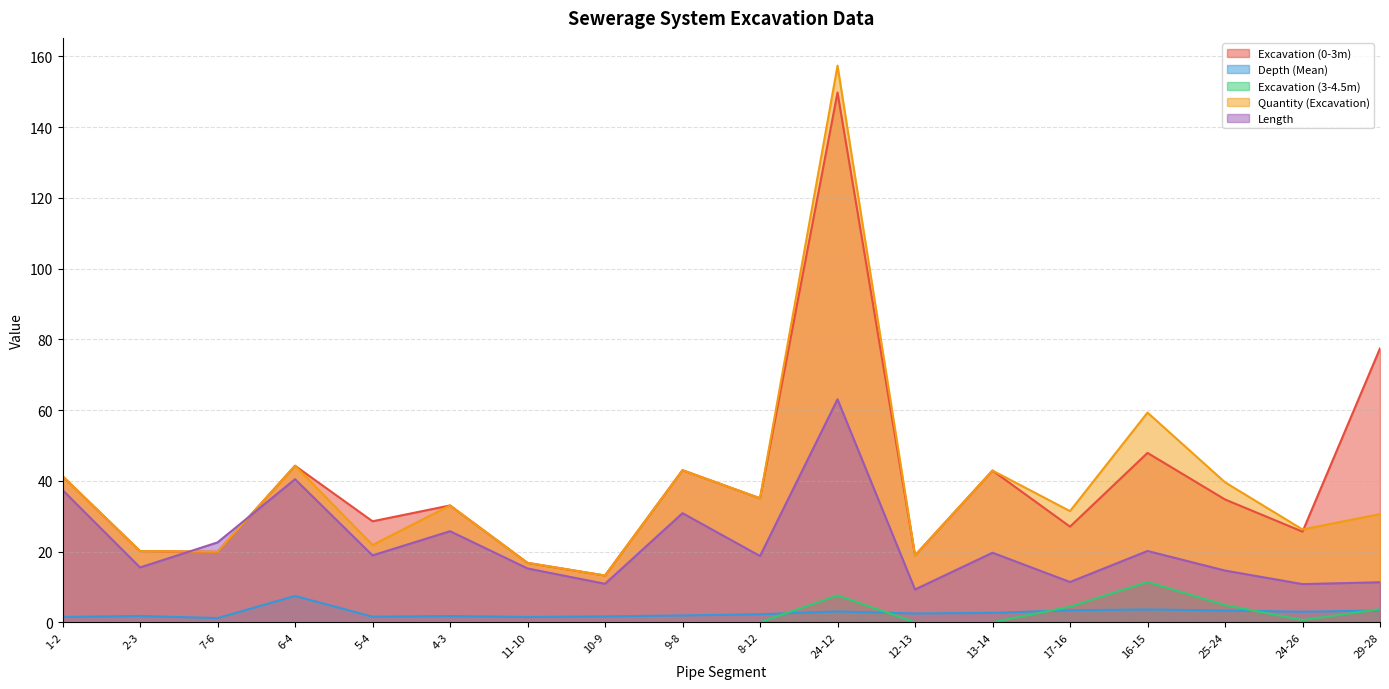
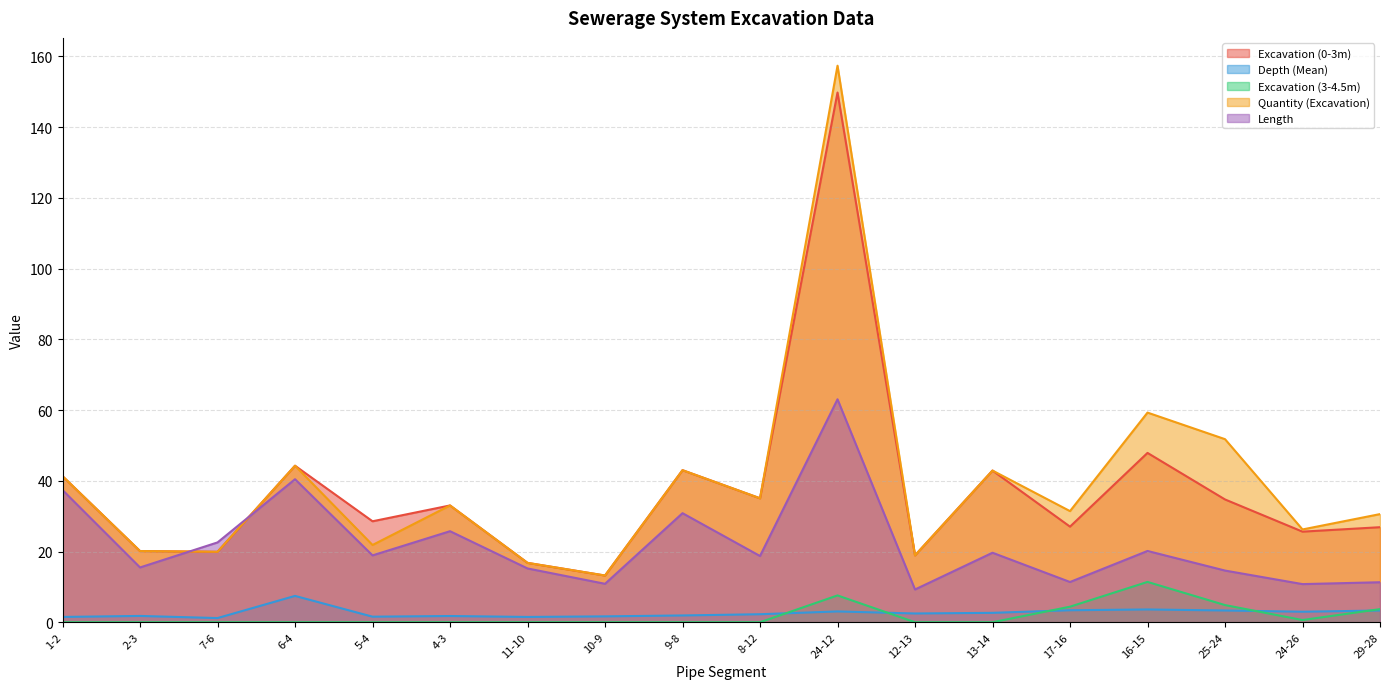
  {
    "Excavation (0-3m)": {
      "5-4": 29,
      "24-12": 150,
      "17-16": 27,
      "16-15": 48,
      "25-24": 35,
-     "29-28": 77
+     "29-28": 27
    },
    "Depth (Mean)": {
      "1-2": 1,
      "2-3": 2,
      "7-6": 1,
      "6-4": 7,
      "5-4": 2,
      "4-3": 2,
      "11-10": 1,
      "10-9": 2,
      "9-8": 2,
      "8-12": 2,
      "24-12": 3,
      "12-13": 2,
      "13-14": 3,
      "17-16": 3,
      "16-15": 4,
      "25-24": 3,
      "24-26": 3
    },
    "Excavation (3-4.5m)": {
      "1-2": 0,
      "2-3": 0,
      "7-6": 0,
      "6-4": 0,
      "5-4": 0,
      "4-3": 0,
      "11-10": 0,
      "10-9": 0,
      "9-8": 0,
      "8-12": 0,
      "24-12": 8,
      "12-13": 0,
      "13-14": 0,
      "17-16": 4,
      "16-15": 11,
      "25-24": 5,
      "24-26": 1
    },
    "Quantity (Excavation)": {
      "5-4": 22,
      "24-12": 157,
      "17-16": 31,
      "16-15": 59,
-     "25-24": 40,
+     "25-24": 52,
      "29-28": 31
    },
    "Length": {
      "1-2": 37,
      "2-3": 15,
      "7-6": 23,
      "6-4": 40,
      "5-4": 19,
      "4-3": 26,
      "11-10": 15,
      "10-9": 11,
      "9-8": 31,
      "8-12": 19,
      "24-12": 63,
      "12-13": 9,
      "13-14": 20,
      "17-16": 11,
      "16-15": 20,
      "25-24": 15,
      "24-26": 11,
      "29-28": 11
    }
  }
